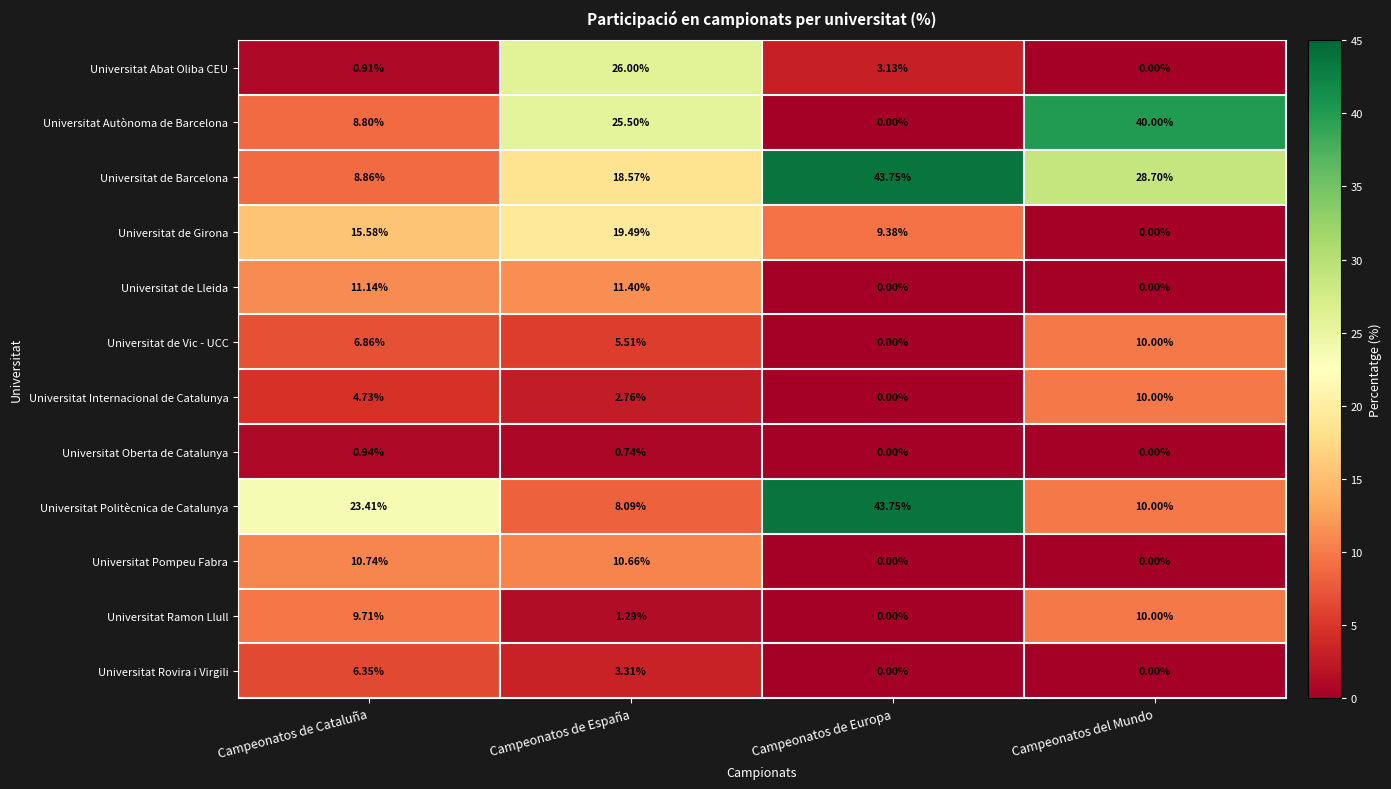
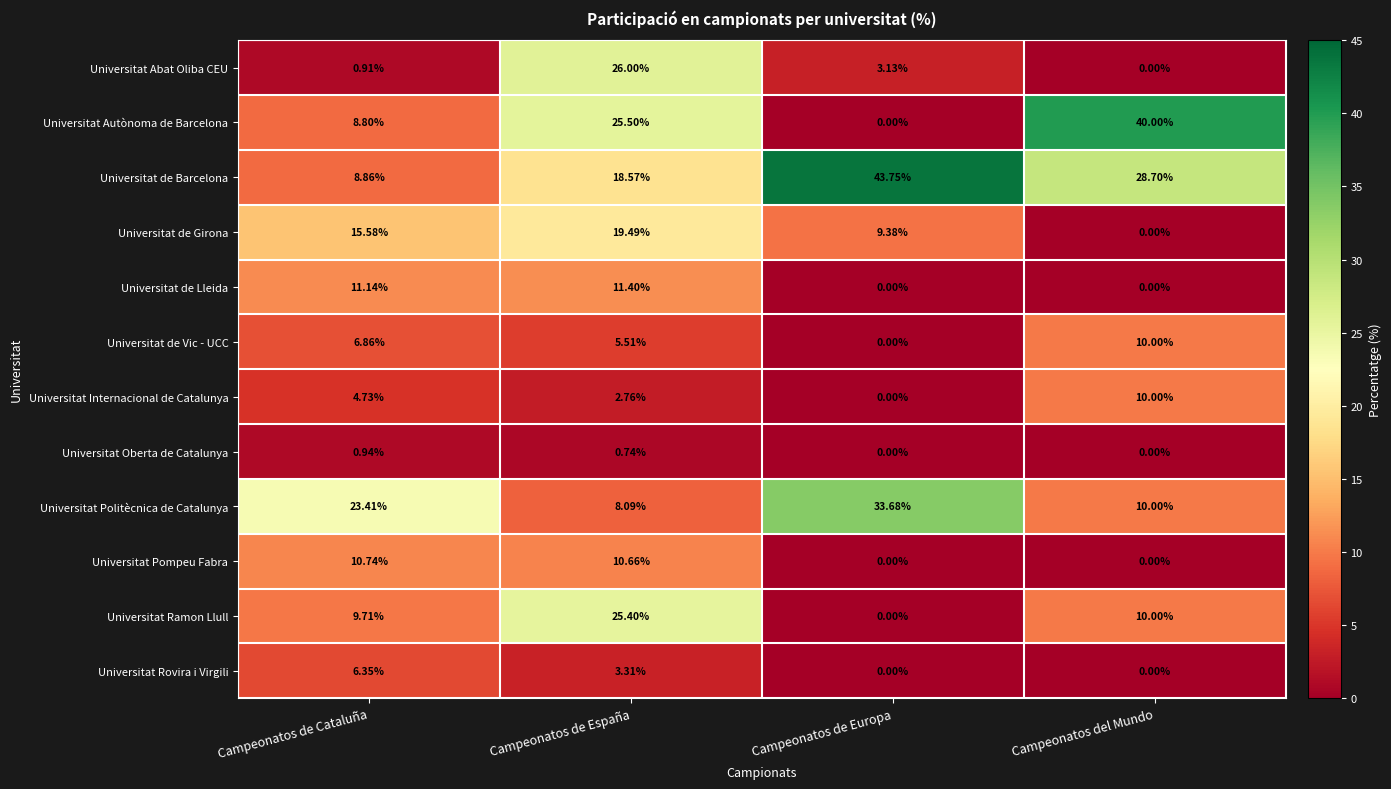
  {
    "Universitat Abat Oliba CEU": {
      "Campeonatos de Cataluña": "0.91%",
      "Campeonatos de España": "26.00%",
      "Campeonatos de Europa": "3.13%",
      "Campeonatos del Mundo": "0.00%"
    },
    "Universitat Autònoma de Barcelona": {
      "Campeonatos de Cataluña": "8.80%",
      "Campeonatos de España": "25.50%",
      "Campeonatos de Europa": "0.00%",
      "Campeonatos del Mundo": "40.00%"
    },
    "Universitat de Barcelona": {
      "Campeonatos de Cataluña": "8.86%",
      "Campeonatos de España": "18.57%",
      "Campeonatos de Europa": "43.75%",
      "Campeonatos del Mundo": "28.70%"
    },
    "Universitat de Girona": {
      "Campeonatos de Cataluña": "15.58%",
      "Campeonatos de España": "19.49%",
      "Campeonatos de Europa": "9.38%",
      "Campeonatos del Mundo": "0.00%"
    },
    "Universitat de Lleida": {
      "Campeonatos de Cataluña": "11.14%",
      "Campeonatos de España": "11.40%",
      "Campeonatos de Europa": "0.00%",
      "Campeonatos del Mundo": "0.00%"
    },
    "Universitat de Vic - UCC": {
      "Campeonatos de Cataluña": "6.86%",
      "Campeonatos de España": "5.51%",
      "Campeonatos de Europa": "0.00%",
      "Campeonatos del Mundo": "10.00%"
    },
    "Universitat Internacional de Catalunya": {
      "Campeonatos de Cataluña": "4.73%",
      "Campeonatos de España": "2.76%",
      "Campeonatos de Europa": "0.00%",
      "Campeonatos del Mundo": "10.00%"
    },
    "Universitat Oberta de Catalunya": {
      "Campeonatos de Cataluña": "0.94%",
      "Campeonatos de España": "0.74%",
      "Campeonatos de Europa": "0.00%",
      "Campeonatos del Mundo": "0.00%"
    },
    "Universitat Politècnica de Catalunya": {
      "Campeonatos de Cataluña": "23.41%",
      "Campeonatos de España": "8.09%",
-     "Campeonatos de Europa": "43.75%",
+     "Campeonatos de Europa": "33.68%",
      "Campeonatos del Mundo": "10.00%"
    },
    "Universitat Pompeu Fabra": {
      "Campeonatos de Cataluña": "10.74%",
      "Campeonatos de España": "10.66%",
      "Campeonatos de Europa": "0.00%",
      "Campeonatos del Mundo": "0.00%"
    },
    "Universitat Ramon Llull": {
      "Campeonatos de Cataluña": "9.71%",
-     "Campeonatos de España": "1.29%",
+     "Campeonatos de España": "25.40%",
      "Campeonatos de Europa": "0.00%",
      "Campeonatos del Mundo": "10.00%"
    },
    "Universitat Rovira i Virgili": {
      "Campeonatos de Cataluña": "6.35%",
      "Campeonatos de España": "3.31%",
      "Campeonatos de Europa": "0.00%",
      "Campeonatos del Mundo": "0.00%"
    }
  }
